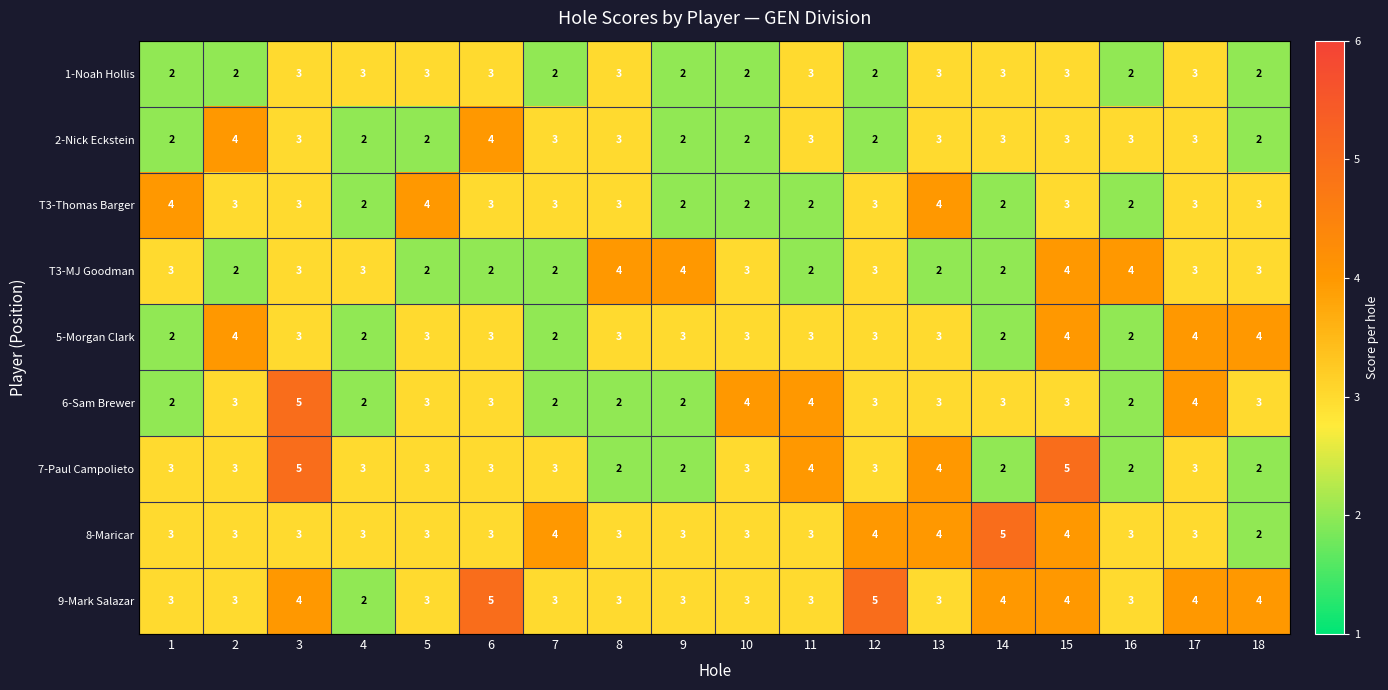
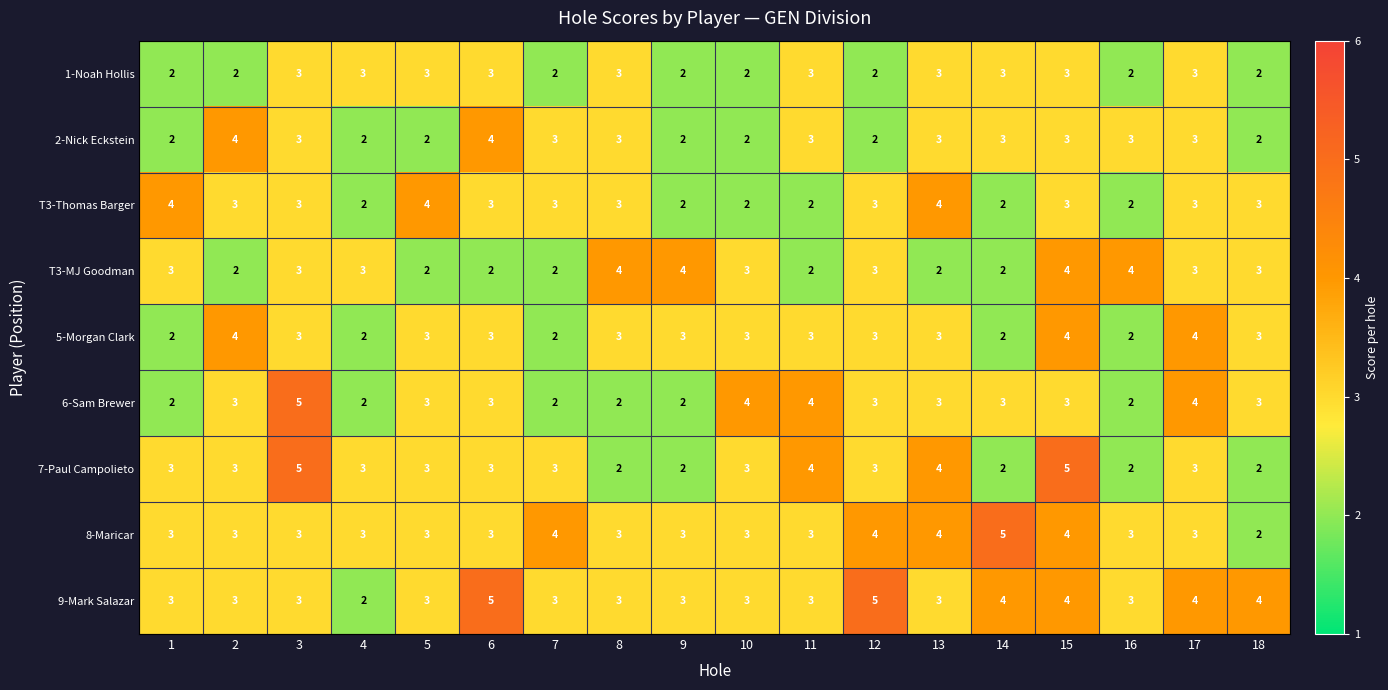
  {
    "1-Noah Hollis": {
      "1": 2,
      "2": 2,
      "3": 3,
      "4": 3,
      "5": 3,
      "6": 3,
      "7": 2,
      "8": 3,
      "9": 2,
      "10": 2,
      "11": 3,
      "12": 2,
      "13": 3,
      "14": 3,
      "15": 3,
      "16": 2,
      "17": 3,
      "18": 2
    },
    "2-Nick Eckstein": {
      "1": 2,
      "2": 4,
      "3": 3,
      "4": 2,
      "5": 2,
      "6": 4,
      "7": 3,
      "8": 3,
      "9": 2,
      "10": 2,
      "11": 3,
      "12": 2,
      "13": 3,
      "14": 3,
      "15": 3,
      "16": 3,
      "17": 3,
      "18": 2
    },
    "T3-Thomas Barger": {
      "1": 4,
      "2": 3,
      "3": 3,
      "4": 2,
      "5": 4,
      "6": 3,
      "7": 3,
      "8": 3,
      "9": 2,
      "10": 2,
      "11": 2,
      "12": 3,
      "13": 4,
      "14": 2,
      "15": 3,
      "16": 2,
      "17": 3,
      "18": 3
    },
    "T3-MJ Goodman": {
      "1": 3,
      "2": 2,
      "3": 3,
      "4": 3,
      "5": 2,
      "6": 2,
      "7": 2,
      "8": 4,
      "9": 4,
      "10": 3,
      "11": 2,
      "12": 3,
      "13": 2,
      "14": 2,
      "15": 4,
      "16": 4,
      "17": 3,
      "18": 3
    },
    "5-Morgan Clark": {
      "1": 2,
      "2": 4,
      "3": 3,
      "4": 2,
      "5": 3,
      "6": 3,
      "7": 2,
      "8": 3,
      "9": 3,
      "10": 3,
      "11": 3,
      "12": 3,
      "13": 3,
      "14": 2,
      "15": 4,
      "16": 2,
      "17": 4,
-     "18": 4
+     "18": 3
    },
    "6-Sam Brewer": {
      "1": 2,
      "2": 3,
      "3": 5,
      "4": 2,
      "5": 3,
      "6": 3,
      "7": 2,
      "8": 2,
      "9": 2,
      "10": 4,
      "11": 4,
      "12": 3,
      "13": 3,
      "14": 3,
      "15": 3,
      "16": 2,
      "17": 4,
      "18": 3
    },
    "7-Paul Campolieto": {
      "1": 3,
      "2": 3,
      "3": 5,
      "4": 3,
      "5": 3,
      "6": 3,
      "7": 3,
      "8": 2,
      "9": 2,
      "10": 3,
      "11": 4,
      "12": 3,
      "13": 4,
      "14": 2,
      "15": 5,
      "16": 2,
      "17": 3,
      "18": 2
    },
    "8-Maricar": {
      "1": 3,
      "2": 3,
      "3": 3,
      "4": 3,
      "5": 3,
      "6": 3,
      "7": 4,
      "8": 3,
      "9": 3,
      "10": 3,
      "11": 3,
      "12": 4,
      "13": 4,
      "14": 5,
      "15": 4,
      "16": 3,
      "17": 3,
      "18": 2
    },
    "9-Mark Salazar": {
      "1": 3,
      "2": 3,
-     "3": 4,
+     "3": 3,
      "4": 2,
      "5": 3,
      "6": 5,
      "7": 3,
      "8": 3,
      "9": 3,
      "10": 3,
      "11": 3,
      "12": 5,
      "13": 3,
      "14": 4,
      "15": 4,
      "16": 3,
      "17": 4,
      "18": 4
    }
  }
